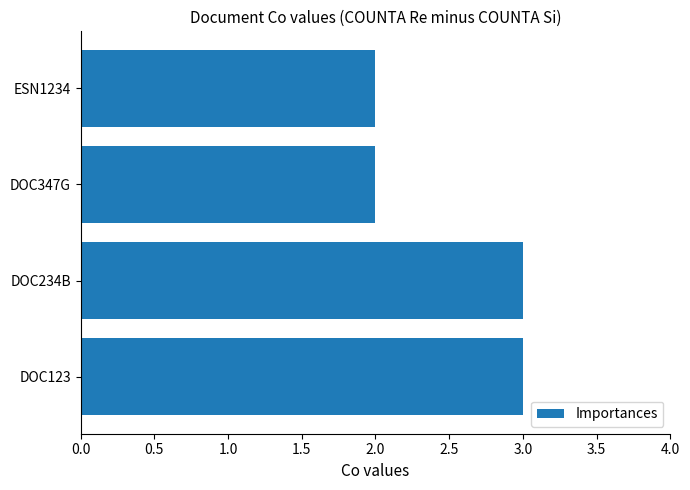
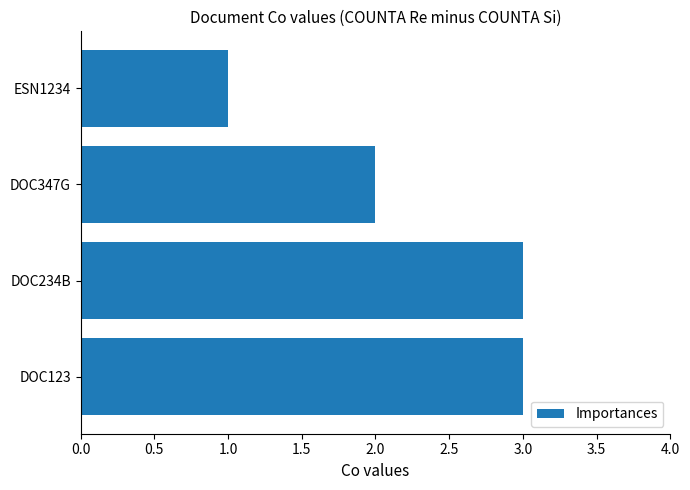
  {
-   "ESN1234": 2,
+   "ESN1234": 1,
    "DOC347G": 2,
    "DOC234B": 3,
    "DOC123": 3
  }
